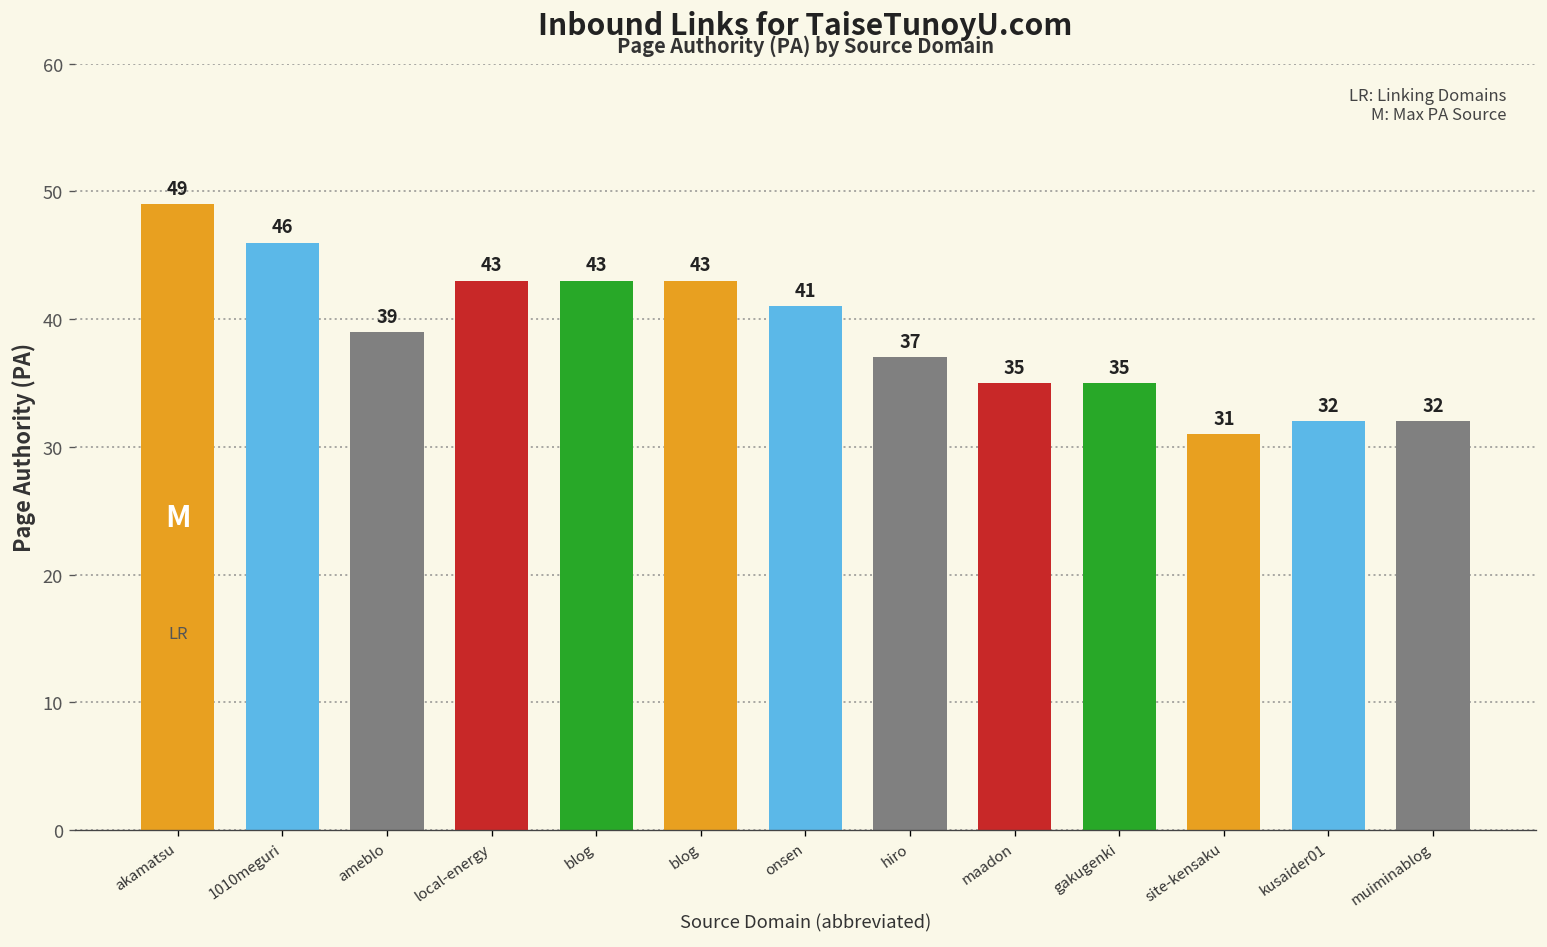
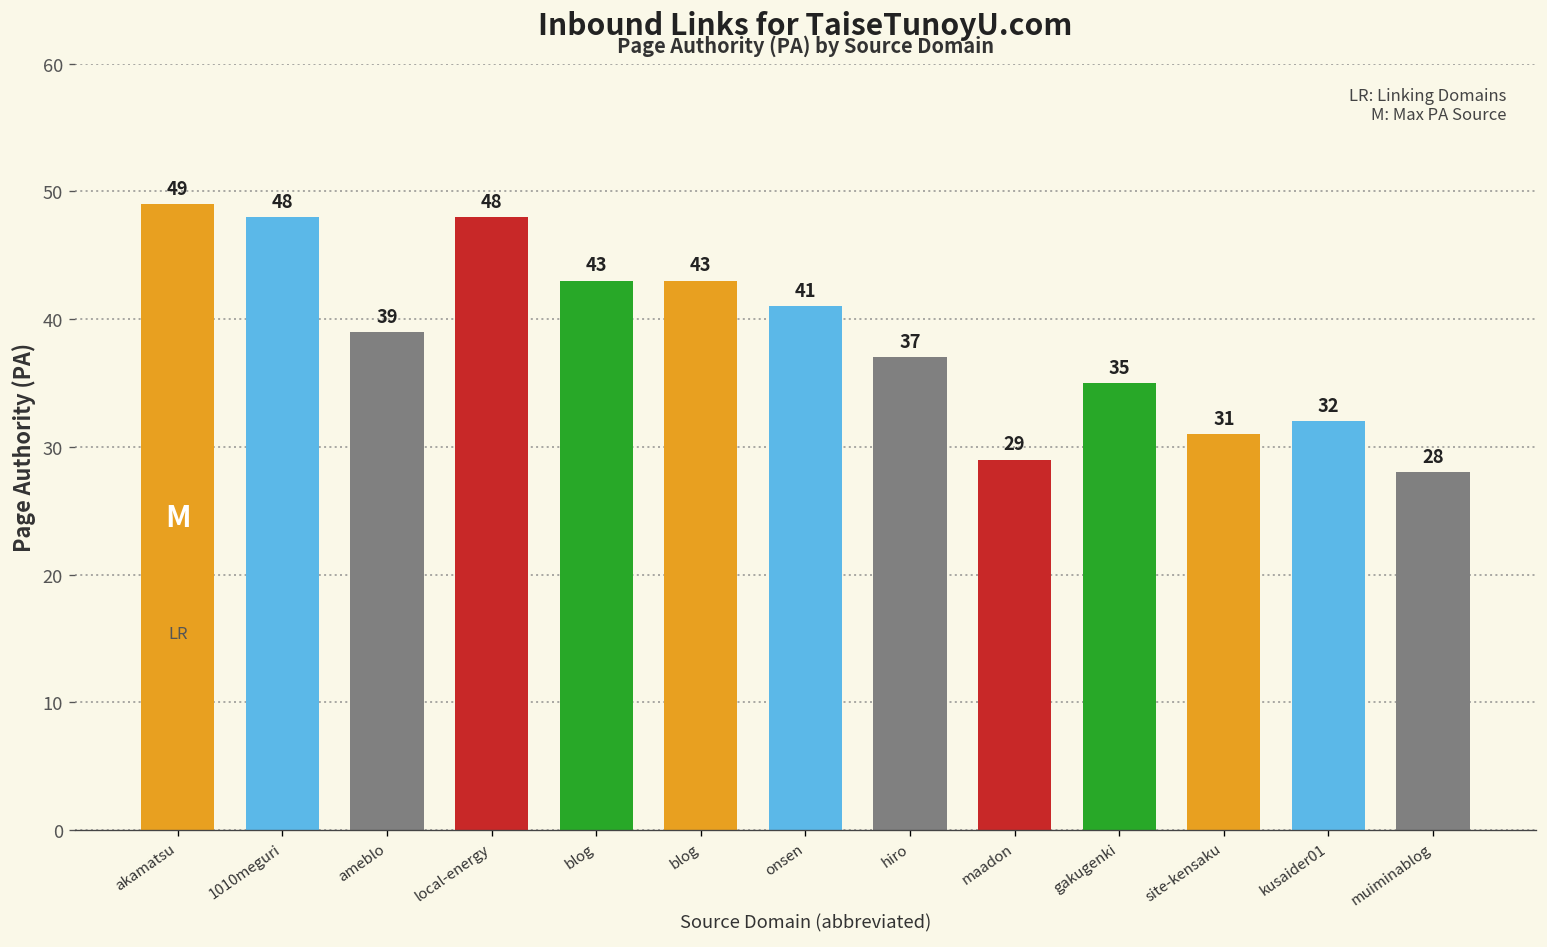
  {
    "akamatsu": 49,
-   "1010meguri": 46,
+   "1010meguri": 48,
    "ameblo": 39,
-   "local-energy": 43,
+   "local-energy": 48,
    "onsen": 41,
    "hiro": 37,
-   "maadon": 35,
+   "maadon": 29,
    "gakugenki": 35,
    "site-kensaku": 31,
    "kusaider01": 32,
-   "muiminablog": 32
+   "muiminablog": 28
  }
